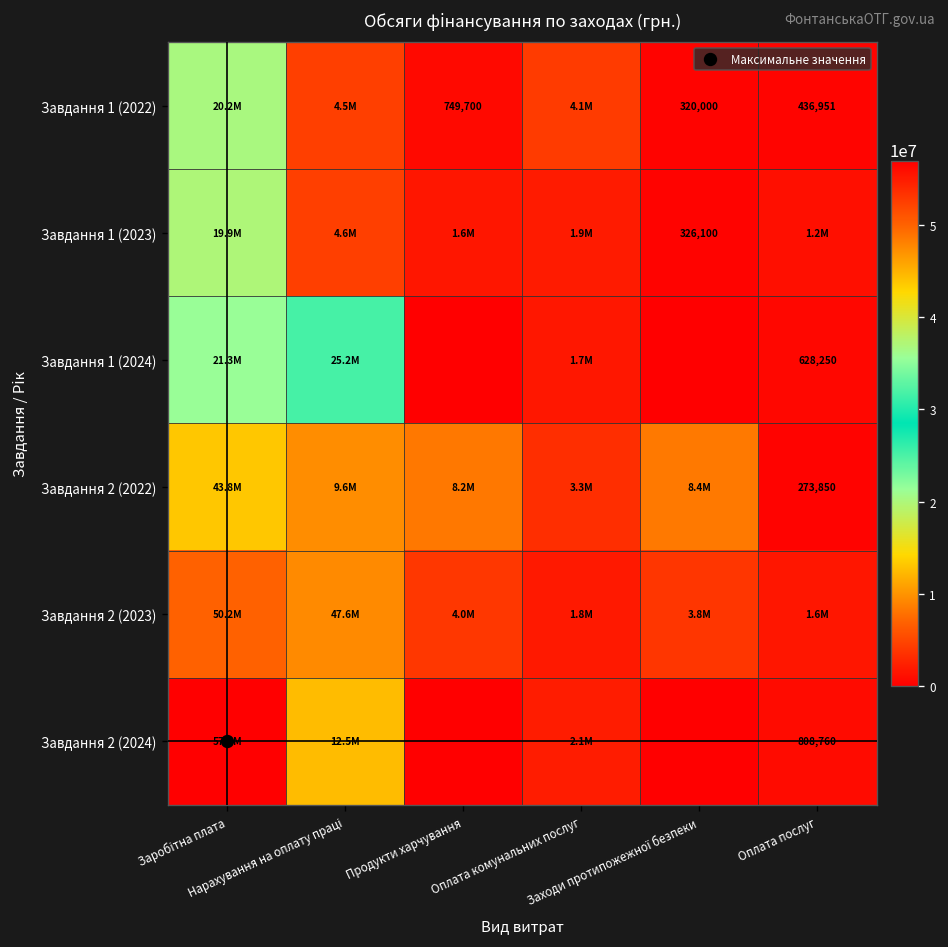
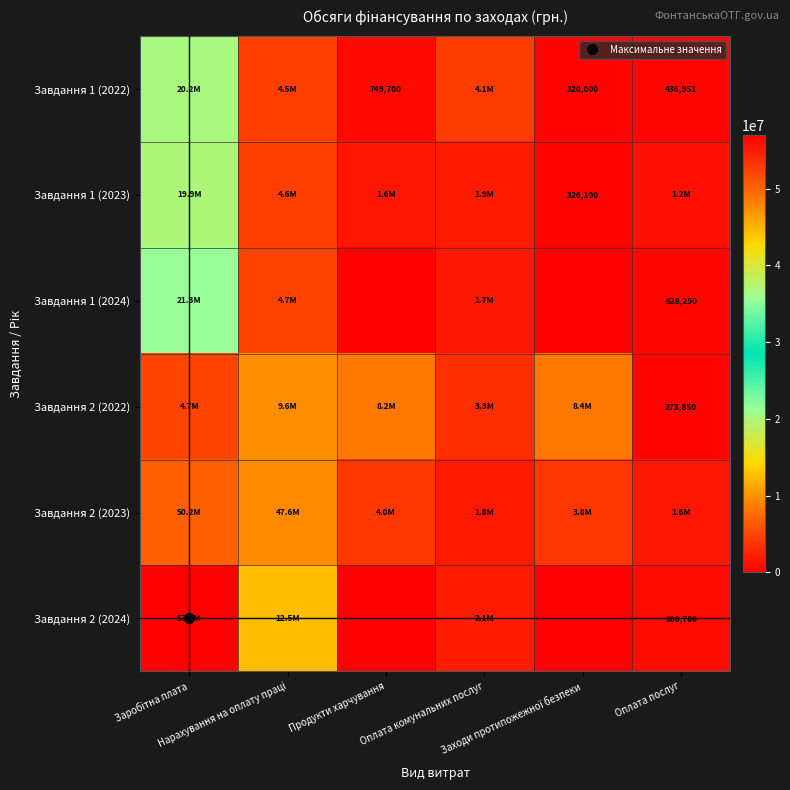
  {
    "Завдання 1 (2022)": {
      "Заробітна плата": "20.2M",
      "Нарахування на оплату праці": "4.5M",
      "Продукти харчування": "749,700",
      "Оплата комунальних послуг": "4.1M",
      "Заходи протипожежної безпеки": "320,000",
      "Оплата послуг": "436,951"
    },
    "Завдання 1 (2023)": {
      "Заробітна плата": "19.9M",
      "Нарахування на оплату праці": "4.6M",
      "Продукти харчування": "1.6M",
      "Оплата комунальних послуг": "1.9M",
      "Заходи протипожежної безпеки": "326,100",
      "Оплата послуг": "1.2M"
    },
    "Завдання 1 (2024)": {
      "Заробітна плата": "21.3M",
-     "Нарахування на оплату праці": "25.2M",
+     "Нарахування на оплату праці": "4.7M",
      "Оплата комунальних послуг": "1.7M",
      "Оплата послуг": "628,250"
    },
    "Завдання 2 (2022)": {
-     "Заробітна плата": "43.8M",
+     "Заробітна плата": "4.7M",
      "Нарахування на оплату праці": "9.6M",
      "Продукти харчування": "8.2M",
      "Оплата комунальних послуг": "3.3M",
      "Заходи протипожежної безпеки": "8.4M",
      "Оплата послуг": "273,850"
    },
    "Завдання 2 (2023)": {
      "Заробітна плата": "50.2M",
      "Нарахування на оплату праці": "47.6M",
      "Продукти харчування": "4.0M",
      "Оплата комунальних послуг": "1.8M",
      "Заходи протипожежної безпеки": "3.8M",
      "Оплата послуг": "1.6M"
    },
    "Завдання 2 (2024)": {
      "Нарахування на оплату праці": "12.5M",
      "Оплата комунальних послуг": "2.1M",
      "Оплата послуг": "808,760"
    }
  }
